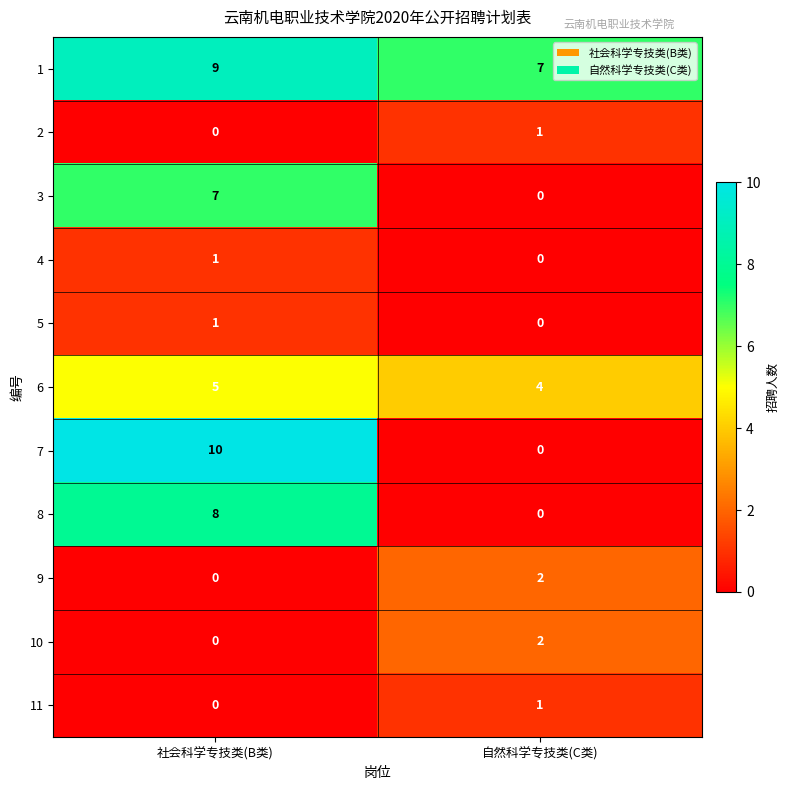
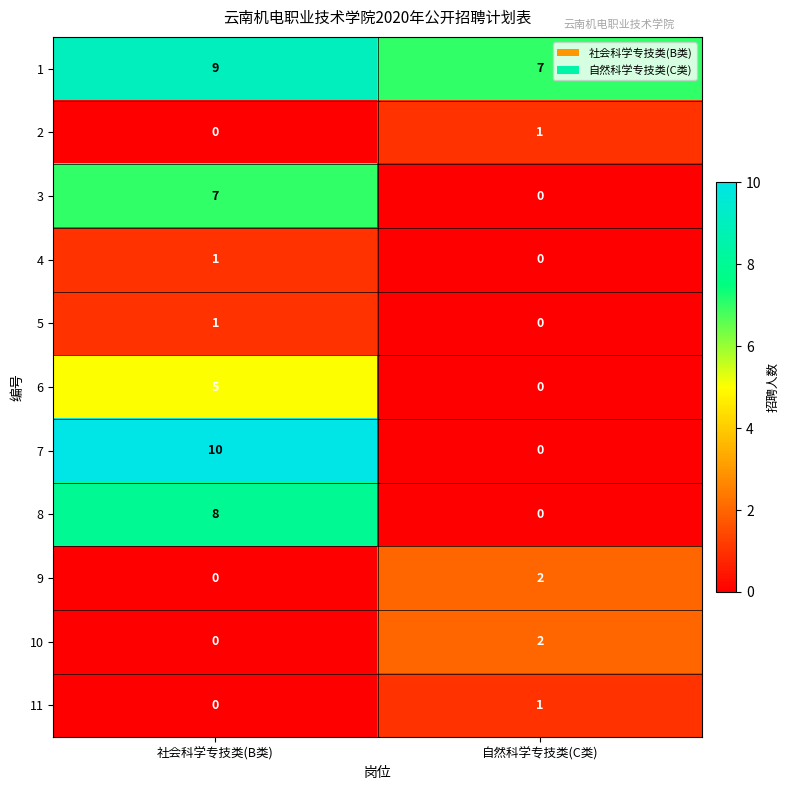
  {
    "1": {
      "社会科学专技类(B类)": 9,
      "自然科学专技类(C类)": 7
    },
    "2": {
      "社会科学专技类(B类)": 0,
      "自然科学专技类(C类)": 1
    },
    "3": {
      "社会科学专技类(B类)": 7,
      "自然科学专技类(C类)": 0
    },
    "4": {
      "社会科学专技类(B类)": 1,
      "自然科学专技类(C类)": 0
    },
    "5": {
      "社会科学专技类(B类)": 1,
      "自然科学专技类(C类)": 0
    },
    "6": {
      "社会科学专技类(B类)": 5,
-     "自然科学专技类(C类)": 4
+     "自然科学专技类(C类)": 0
    },
    "7": {
      "社会科学专技类(B类)": 10,
      "自然科学专技类(C类)": 0
    },
    "8": {
      "社会科学专技类(B类)": 8,
      "自然科学专技类(C类)": 0
    },
    "9": {
      "社会科学专技类(B类)": 0,
      "自然科学专技类(C类)": 2
    },
    "10": {
      "社会科学专技类(B类)": 0,
      "自然科学专技类(C类)": 2
    },
    "11": {
      "社会科学专技类(B类)": 0,
      "自然科学专技类(C类)": 1
    }
  }
